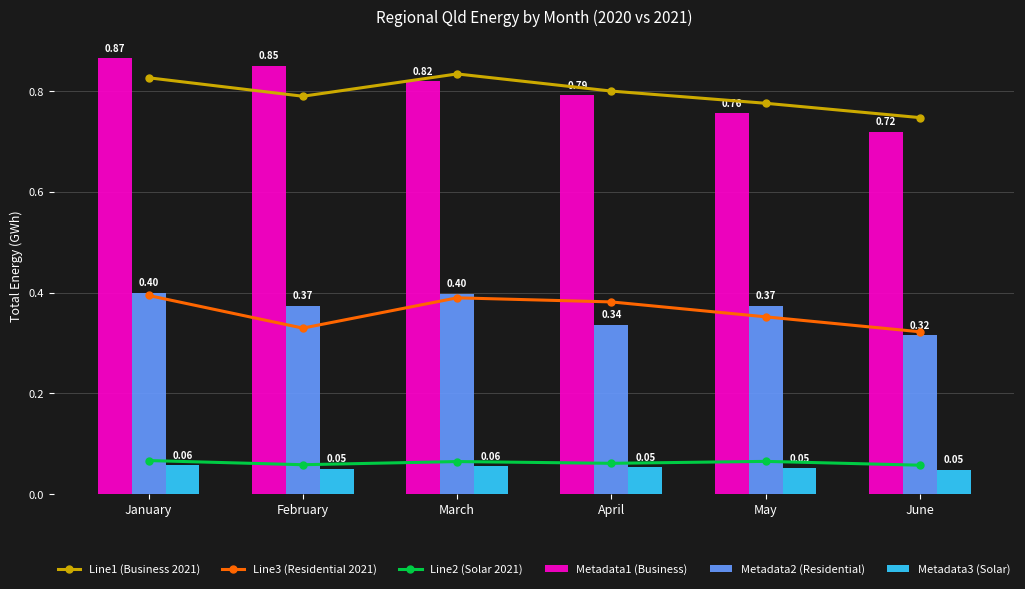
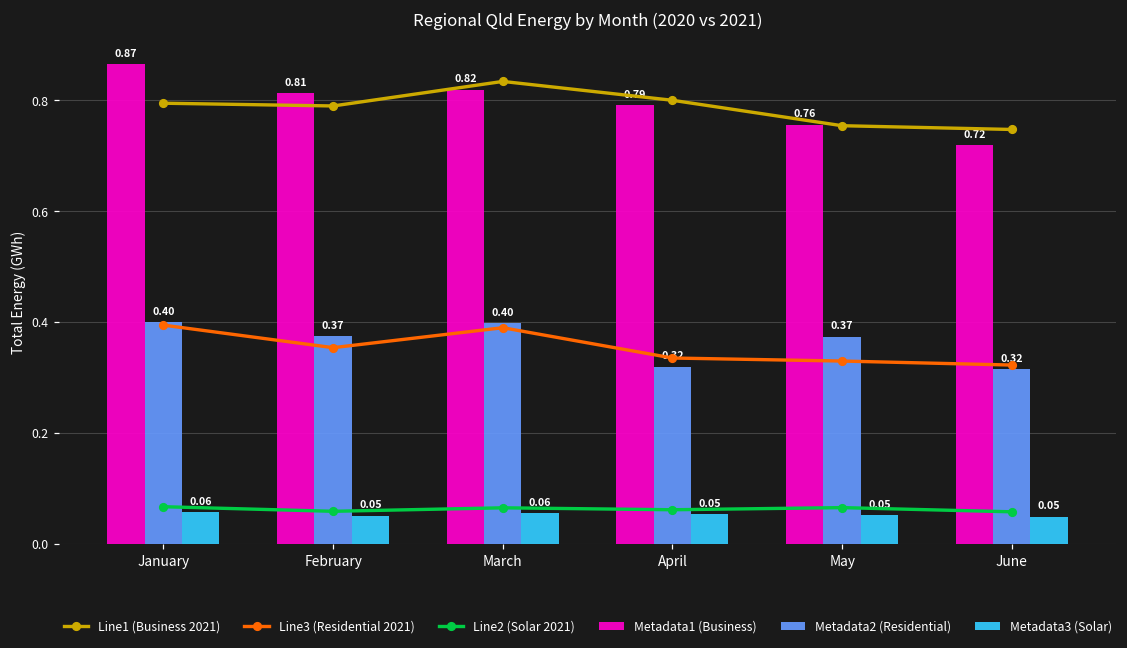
  {
    "Metadata1 (Business)": {
      "January": 0.87,
-     "February": 0.85,
+     "February": 0.81,
      "March": 0.82,
      "April": 0.79,
      "May": 0.76,
      "June": 0.72
    },
    "Line1 (Business 2021)": {
-     "January": 0.83,
+     "January": 0.80,
      "February": 0.79,
      "March": 0.83,
      "April": 0.80,
-     "May": 0.78,
+     "May": 0.75,
      "June": 0.75
    },
    "Line3 (Residential 2021)": {
      "January": 0.39,
-     "February": 0.33,
+     "February": 0.35,
      "March": 0.39,
-     "April": 0.38,
-     "May": 0.35
+     "April": 0.34,
+     "May": 0.33
    },
    "Metadata2 (Residential)": {
      "January": 0.40,
      "February": 0.37,
      "March": 0.40,
-     "April": 0.34,
+     "April": 0.32,
      "May": 0.37
    },
    "Line2 (Solar 2021)": {
      "January": 0.07,
      "February": 0.06,
      "April": 0.06,
      "May": 0.07,
      "June": 0.06
    },
    "Metadata3 (Solar)": {
      "January": 0.06,
      "February": 0.05,
      "March": 0.06,
      "April": 0.05,
      "May": 0.05,
      "June": 0.05
    }
  }
